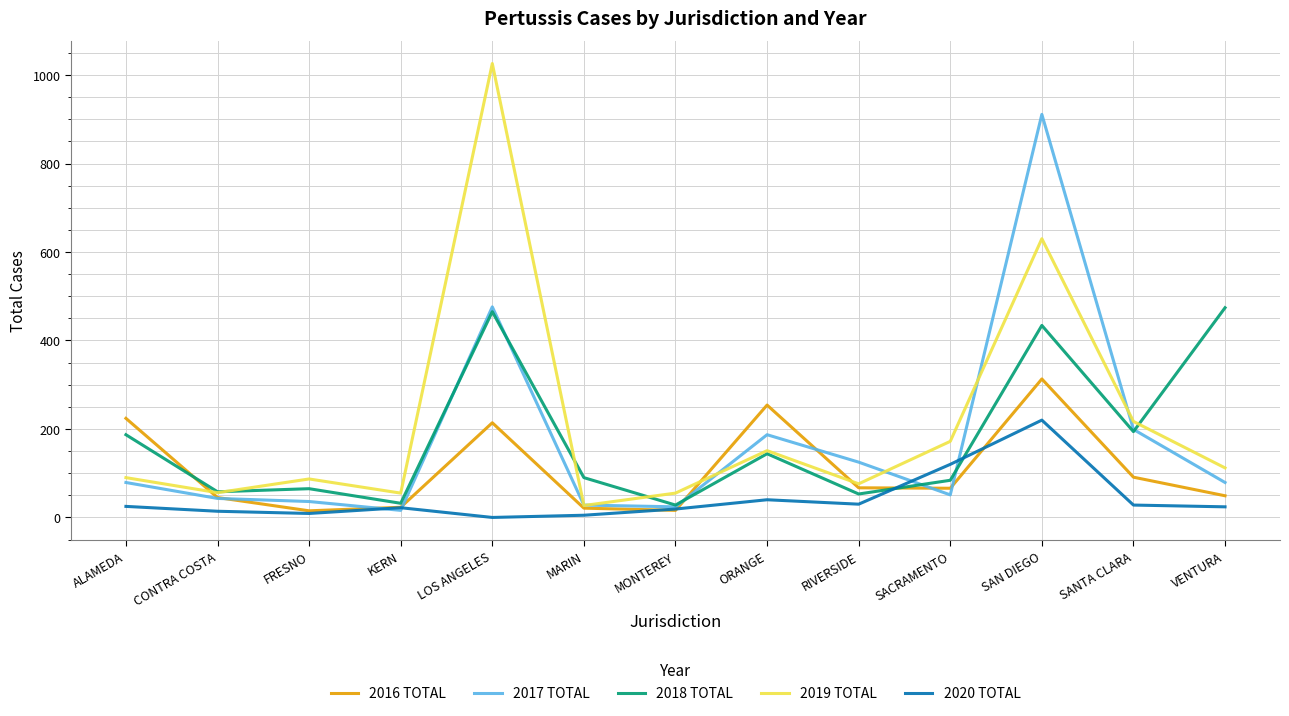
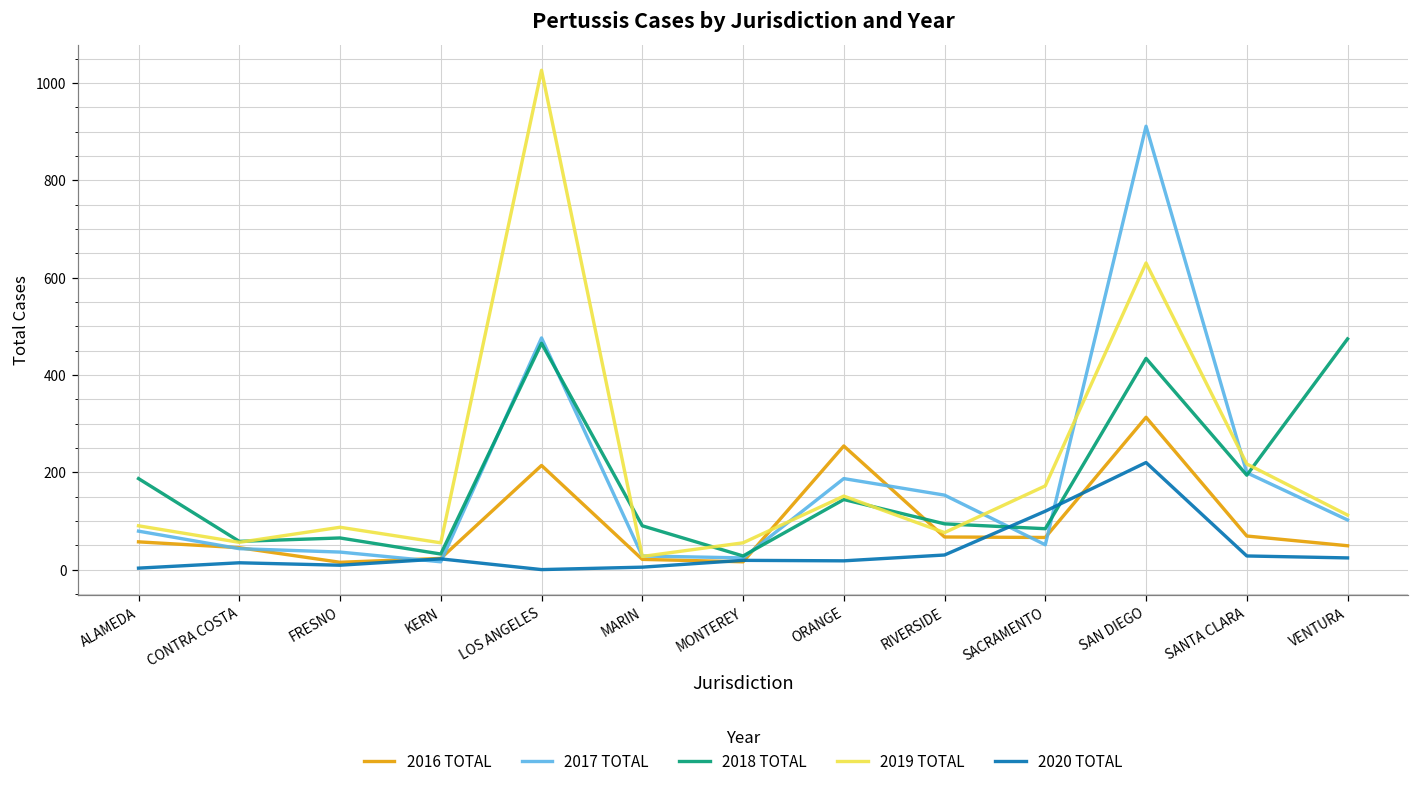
  {
    "2016 TOTAL": {
-     "ALAMEDA": 220,
+     "ALAMEDA": 60,
      "FRESNO": 20,
      "LOS ANGELES": 210,
      "MARIN": 20,
      "ORANGE": 250,
      "RIVERSIDE": 70,
      "SACRAMENTO": 70,
      "SAN DIEGO": 310,
-     "SANTA CLARA": 90,
+     "SANTA CLARA": 70,
      "VENTURA": 50
    },
    "2017 TOTAL": {
      "ALAMEDA": 80,
      "FRESNO": 40,
      "KERN": 20,
      "LOS ANGELES": 480,
      "ORANGE": 190,
-     "RIVERSIDE": 130,
+     "RIVERSIDE": 150,
      "SACRAMENTO": 50,
      "SAN DIEGO": 910,
-     "VENTURA": 80
+     "VENTURA": 100
    },
    "2018 TOTAL": {
      "ALAMEDA": 190,
      "FRESNO": 70,
      "KERN": 30,
      "LOS ANGELES": 470,
      "MARIN": 90,
      "ORANGE": 140,
-     "RIVERSIDE": 50,
+     "RIVERSIDE": 90,
      "SACRAMENTO": 80,
      "SAN DIEGO": 430,
      "VENTURA": 470
    },
    "2019 TOTAL": {
      "ALAMEDA": 90,
      "FRESNO": 90,
      "KERN": 60,
      "LOS ANGELES": 1030,
      "MONTEREY": 60,
      "ORANGE": 150,
      "RIVERSIDE": 80,
      "SACRAMENTO": 170,
      "SAN DIEGO": 630,
      "SANTA CLARA": 220,
      "VENTURA": 110
    },
    "2020 TOTAL": {
-     "ALAMEDA": 30,
+     "ALAMEDA": 0,
      "CONTRA COSTA": 10,
      "FRESNO": 10,
      "LOS ANGELES": 0,
      "MARIN": 10,
-     "ORANGE": 40,
+     "ORANGE": 20,
      "RIVERSIDE": 30,
      "SACRAMENTO": 120,
      "SAN DIEGO": 220,
      "SANTA CLARA": 30,
      "VENTURA": 20
    }
  }
